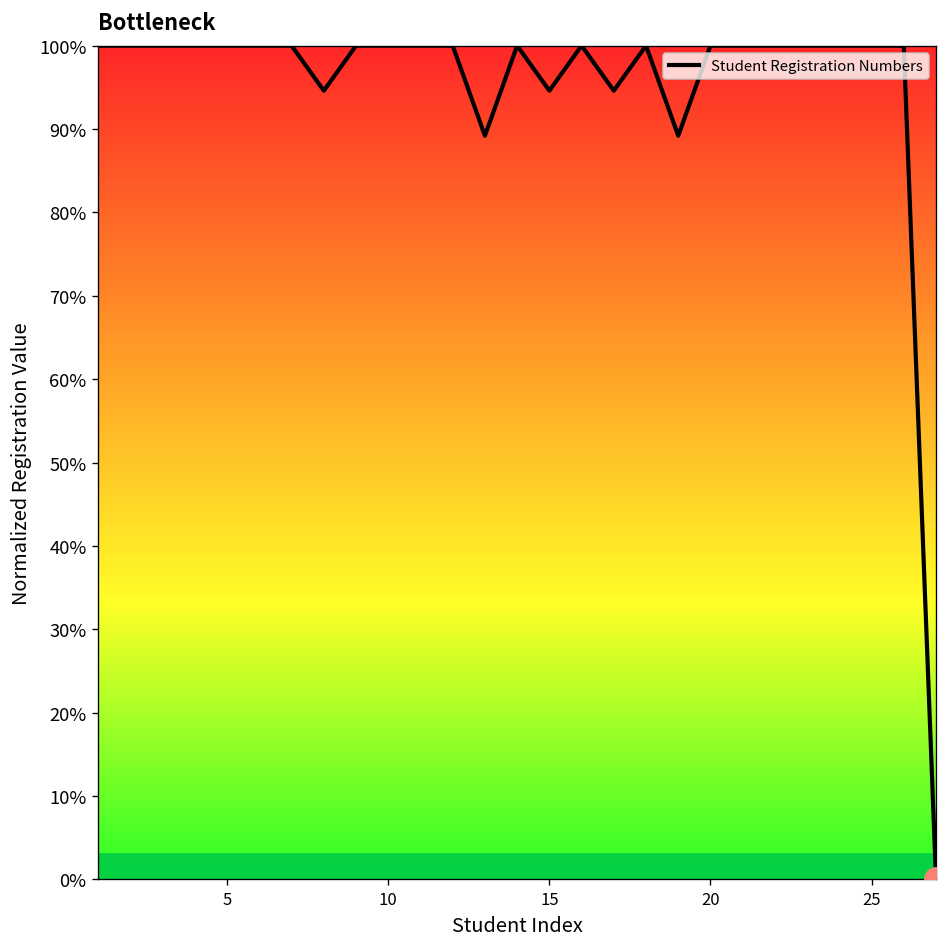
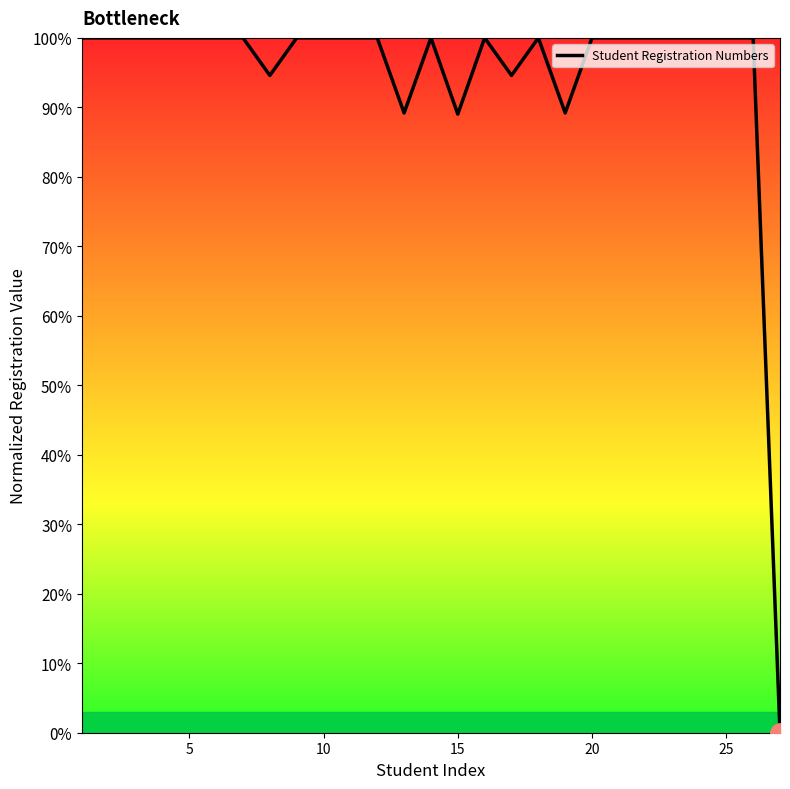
  {
    "Student Registration Numbers": {
      "5": "100%",
      "10": "100%",
-     "15": "95%",
+     "15": "89%",
      "20": "100%",
      "25": "100%"
    }
  }
